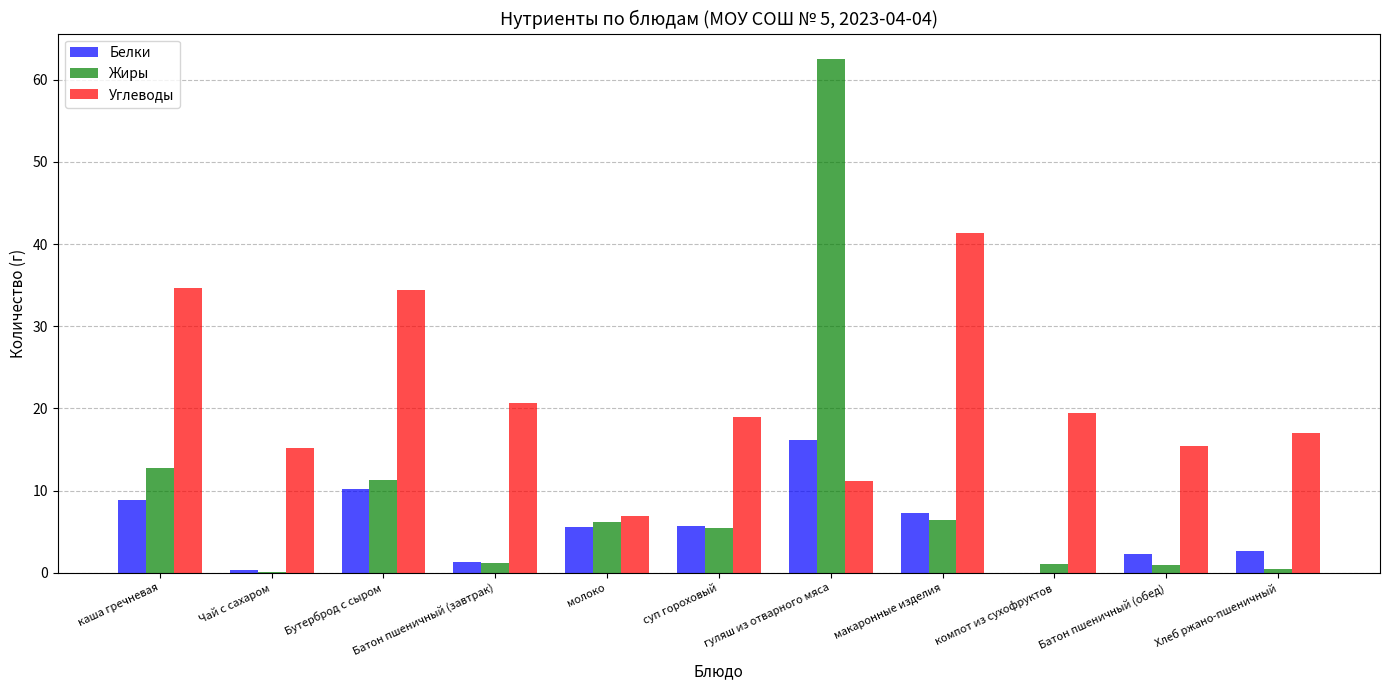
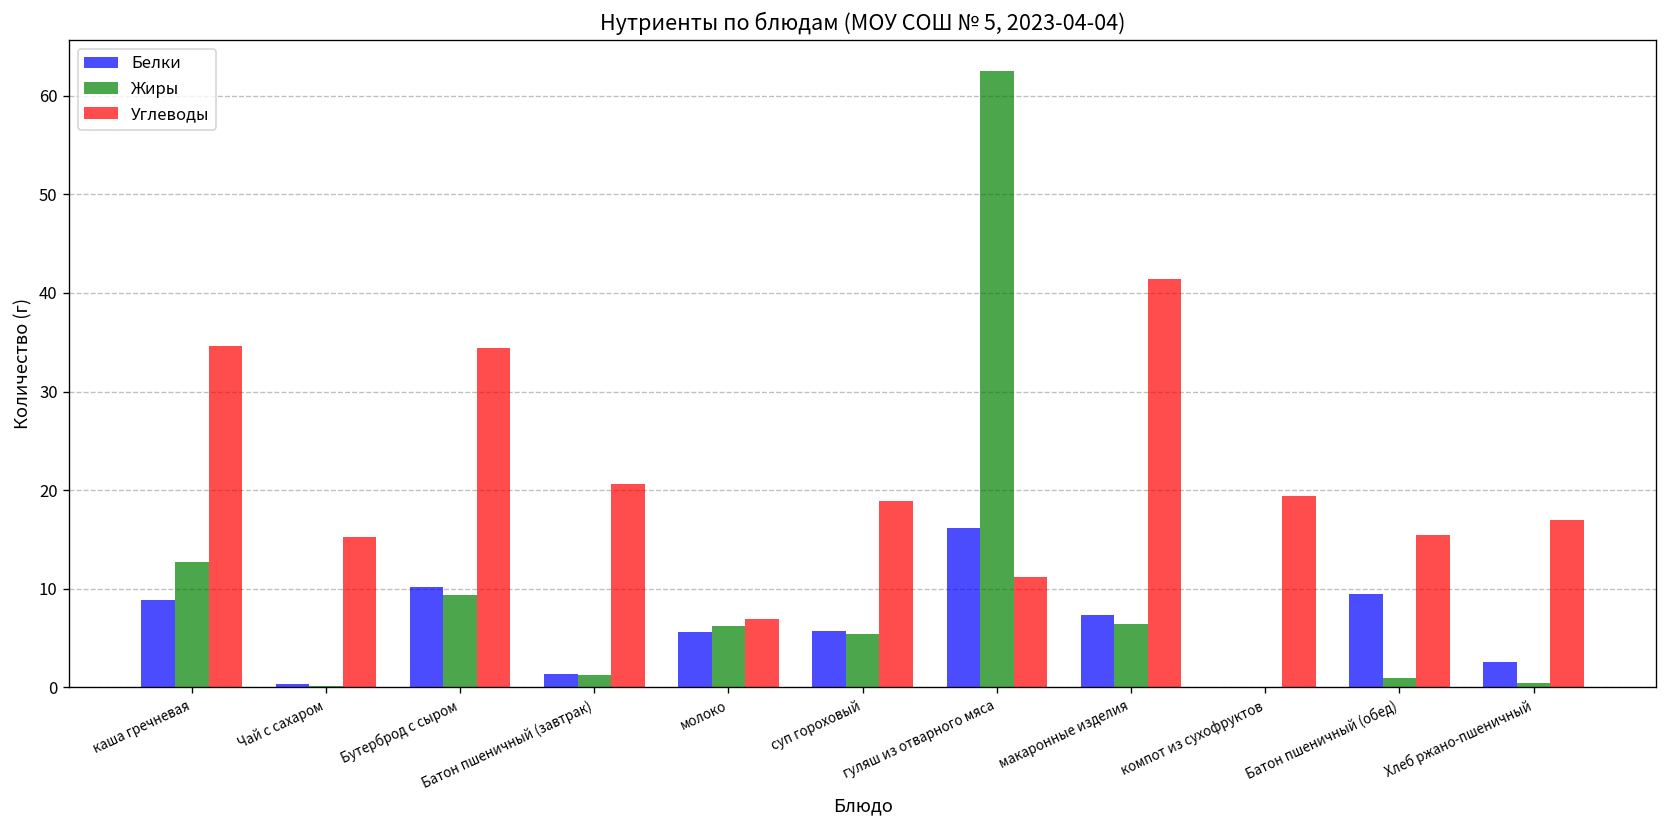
  {
    "Белки": {
      "каша гречневая": 9,
      "Бутерброд с сыром": 10,
      "Батон пшеничный (завтрак)": 1,
      "молоко": 6,
      "суп гороховый": 6,
      "гуляш из отварного мяса": 16,
      "макаронные изделия": 7,
      "компот из сухофруктов": 0,
-     "Батон пшеничный (обед)": 2,
+     "Батон пшеничный (обед)": 10,
      "Хлеб ржано-пшеничный": 3
    },
    "Жиры": {
      "каша гречневая": 13,
-     "Бутерброд с сыром": 11,
+     "Бутерброд с сыром": 9,
      "Батон пшеничный (завтрак)": 1,
      "молоко": 6,
      "суп гороховый": 5,
      "гуляш из отварного мяса": 63,
      "макаронные изделия": 6,
-     "компот из сухофруктов": 1,
+     "компот из сухофруктов": 0,
      "Батон пшеничный (обед)": 1,
      "Хлеб ржано-пшеничный": 0
    },
    "Углеводы": {
      "каша гречневая": 35,
      "Чай с сахаром": 15,
      "Бутерброд с сыром": 34,
      "Батон пшеничный (завтрак)": 21,
      "молоко": 7,
      "суп гороховый": 19,
      "гуляш из отварного мяса": 11,
      "макаронные изделия": 41,
      "компот из сухофруктов": 19,
      "Батон пшеничный (обед)": 15,
      "Хлеб ржано-пшеничный": 17
    }
  }
